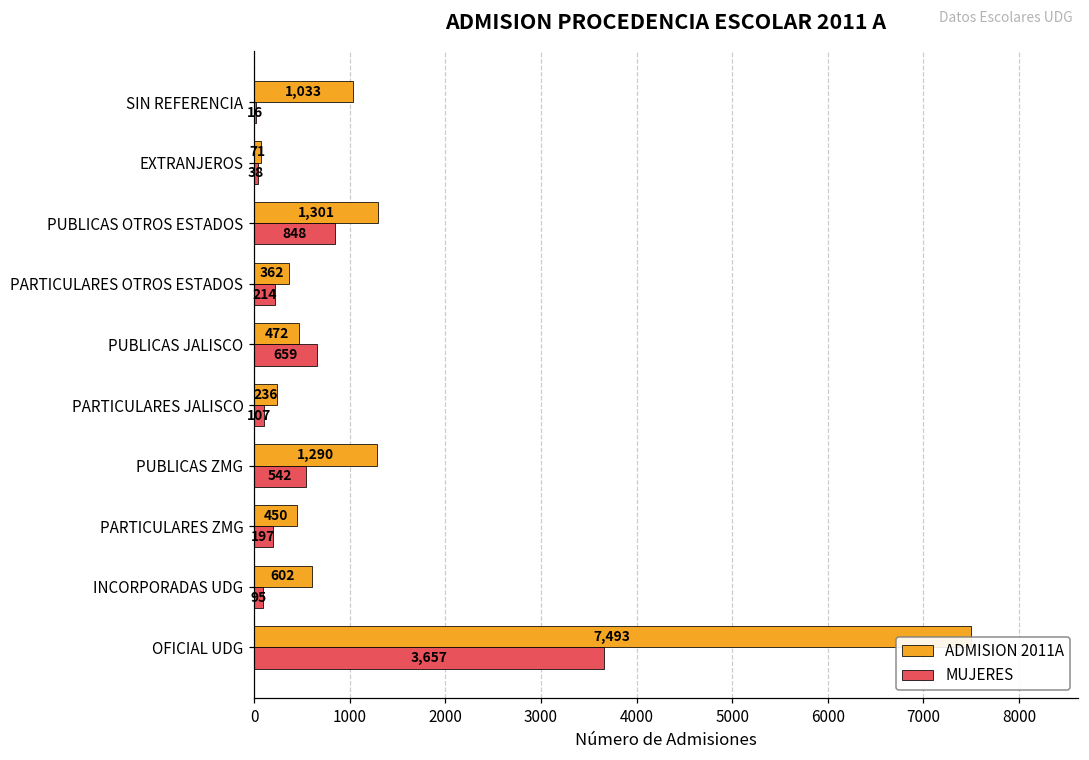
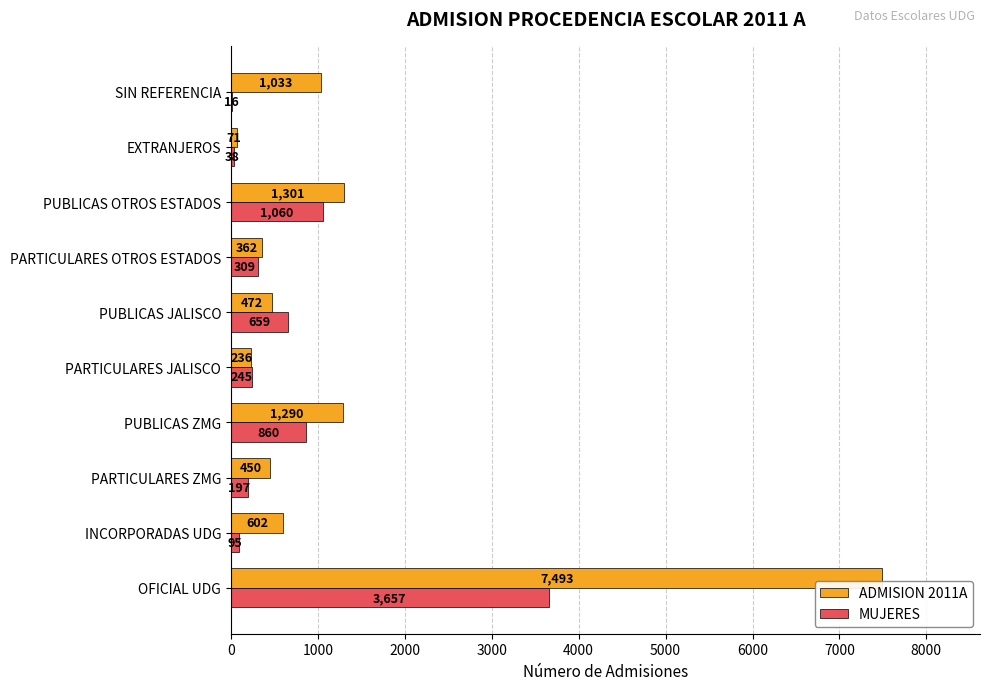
  {
    "ADMISION 2011A": {
      "SIN REFERENCIA": "1,033",
      "EXTRANJEROS": "71",
      "PUBLICAS OTROS ESTADOS": "1,301",
      "PARTICULARES OTROS ESTADOS": "362",
      "PUBLICAS JALISCO": "472",
      "PARTICULARES JALISCO": "236",
      "PUBLICAS ZMG": "1,290",
      "PARTICULARES ZMG": "450",
      "INCORPORADAS UDG": "602",
      "OFICIAL UDG": "7,493"
    },
    "MUJERES": {
      "SIN REFERENCIA": "16",
      "EXTRANJEROS": "38",
-     "PUBLICAS OTROS ESTADOS": "848",
-     "PARTICULARES OTROS ESTADOS": "214",
+     "PUBLICAS OTROS ESTADOS": "1,060",
+     "PARTICULARES OTROS ESTADOS": "309",
      "PUBLICAS JALISCO": "659",
-     "PARTICULARES JALISCO": "107",
-     "PUBLICAS ZMG": "542",
+     "PARTICULARES JALISCO": "245",
+     "PUBLICAS ZMG": "860",
      "PARTICULARES ZMG": "197",
      "INCORPORADAS UDG": "95",
      "OFICIAL UDG": "3,657"
    }
  }
